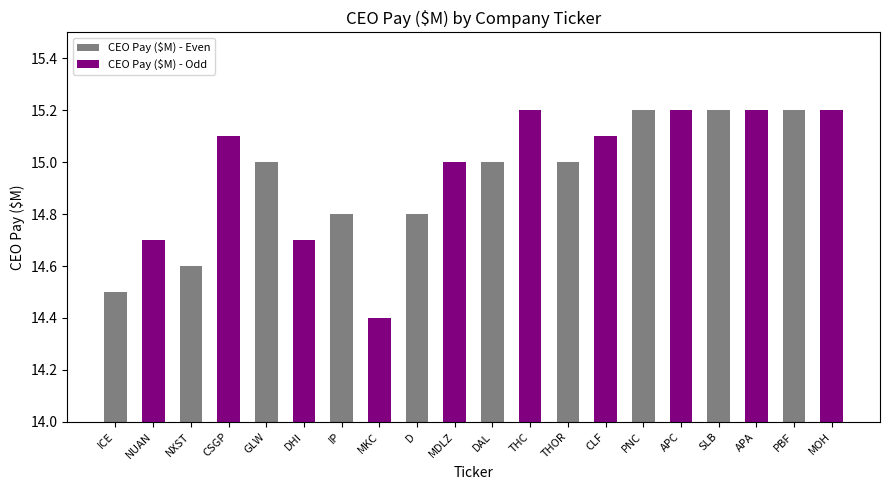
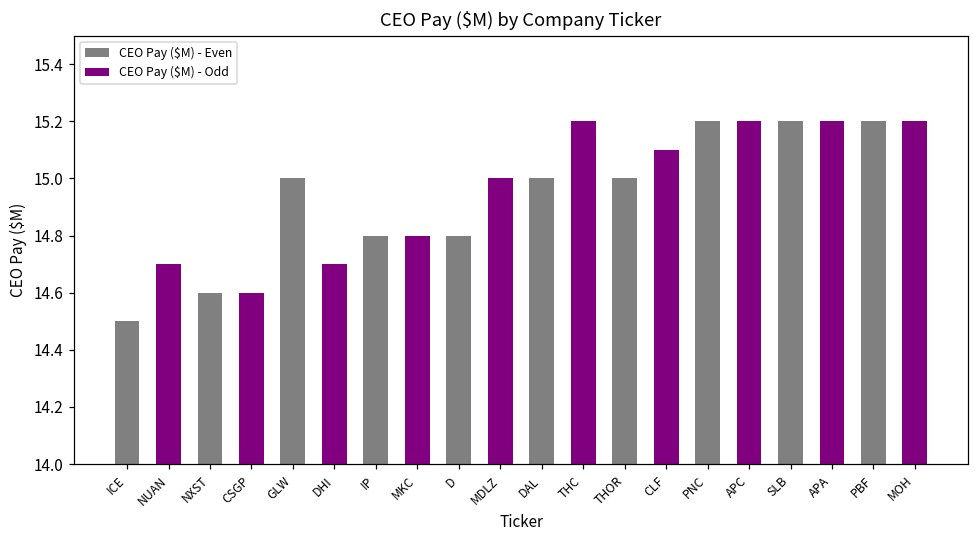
  {
    "ICE": 14.5,
    "NUAN": 14.7,
    "NXST": 14.6,
-   "CSGP": 15.1,
+   "CSGP": 14.6,
    "GLW": 15.0,
    "DHI": 14.7,
    "IP": 14.8,
-   "MKC": 14.4,
+   "MKC": 14.8,
    "D": 14.8,
    "MDLZ": 15.0,
    "DAL": 15.0,
    "THC": 15.2,
    "THOR": 15.0,
    "CLF": 15.1,
    "PNC": 15.2,
    "APC": 15.2,
    "SLB": 15.2,
    "APA": 15.2,
    "PBF": 15.2,
    "MOH": 15.2
  }
